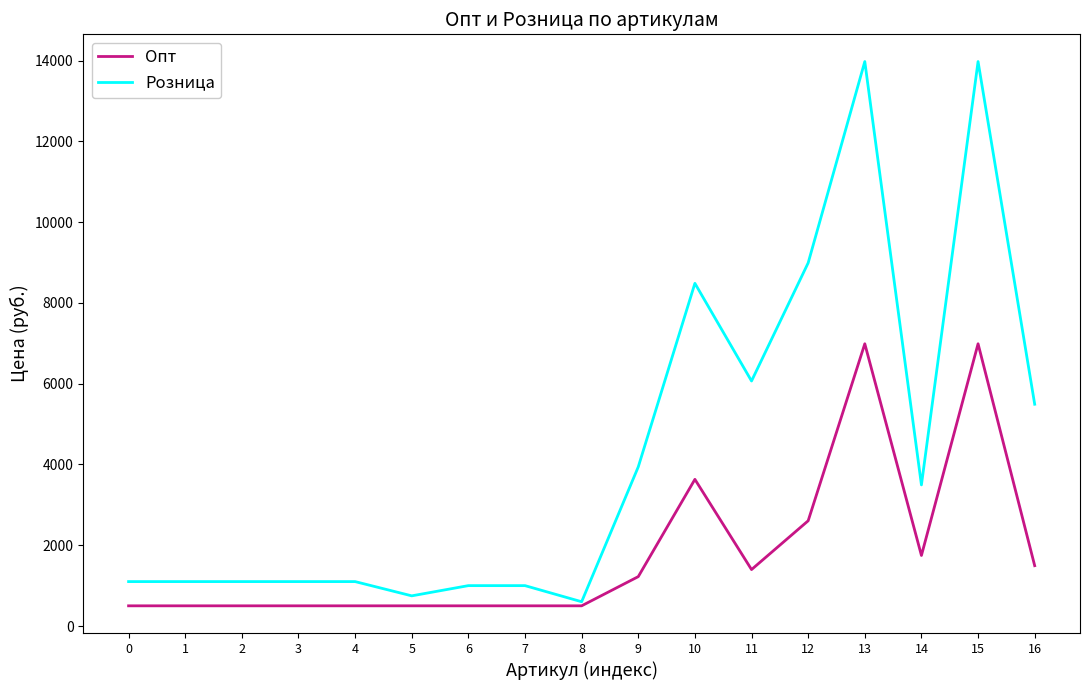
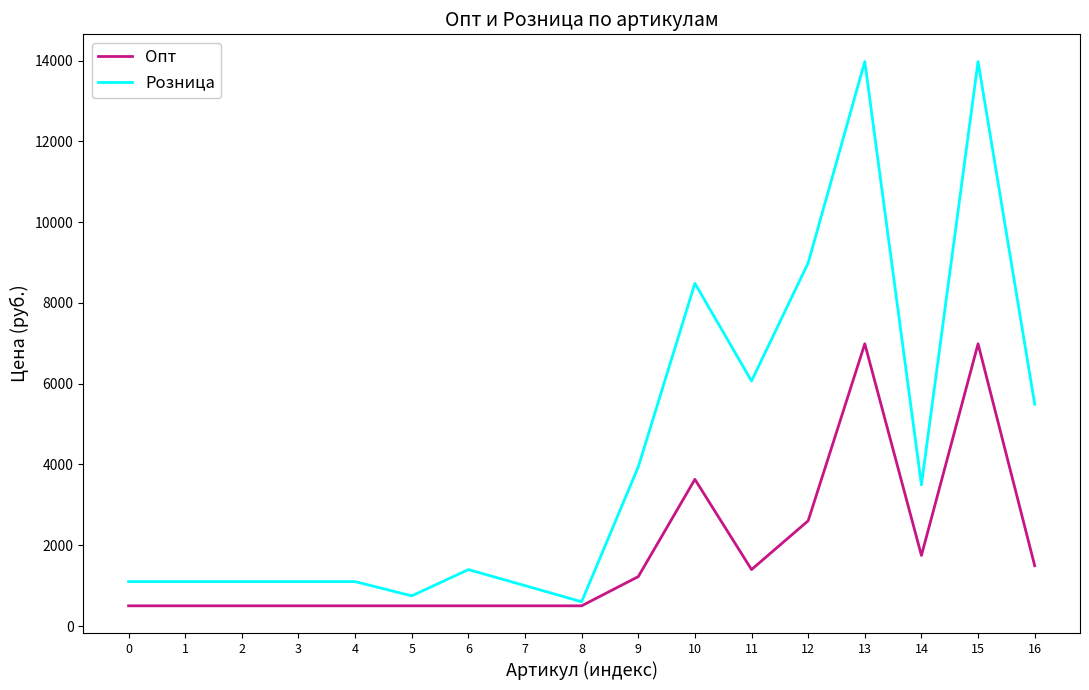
  {
    "Опт": {
      "0": 500,
      "1": 500,
      "2": 500,
      "3": 500,
      "4": 500,
      "5": 500,
      "6": 500,
      "7": 500,
      "8": 500,
      "9": 1200,
      "10": 3600,
      "11": 1400,
      "12": 2600,
      "13": 7000,
      "14": 1700,
      "15": 7000,
      "16": 1500
    },
    "Розница": {
      "0": 1100,
      "1": 1100,
      "2": 1100,
      "3": 1100,
      "4": 1100,
      "5": 700,
-     "6": 1000,
+     "6": 1400,
      "7": 1000,
      "8": 600,
      "9": 3900,
      "10": 8500,
      "11": 6100,
      "12": 9000,
      "13": 14000,
      "14": 3500,
      "15": 14000,
      "16": 5500
    }
  }
